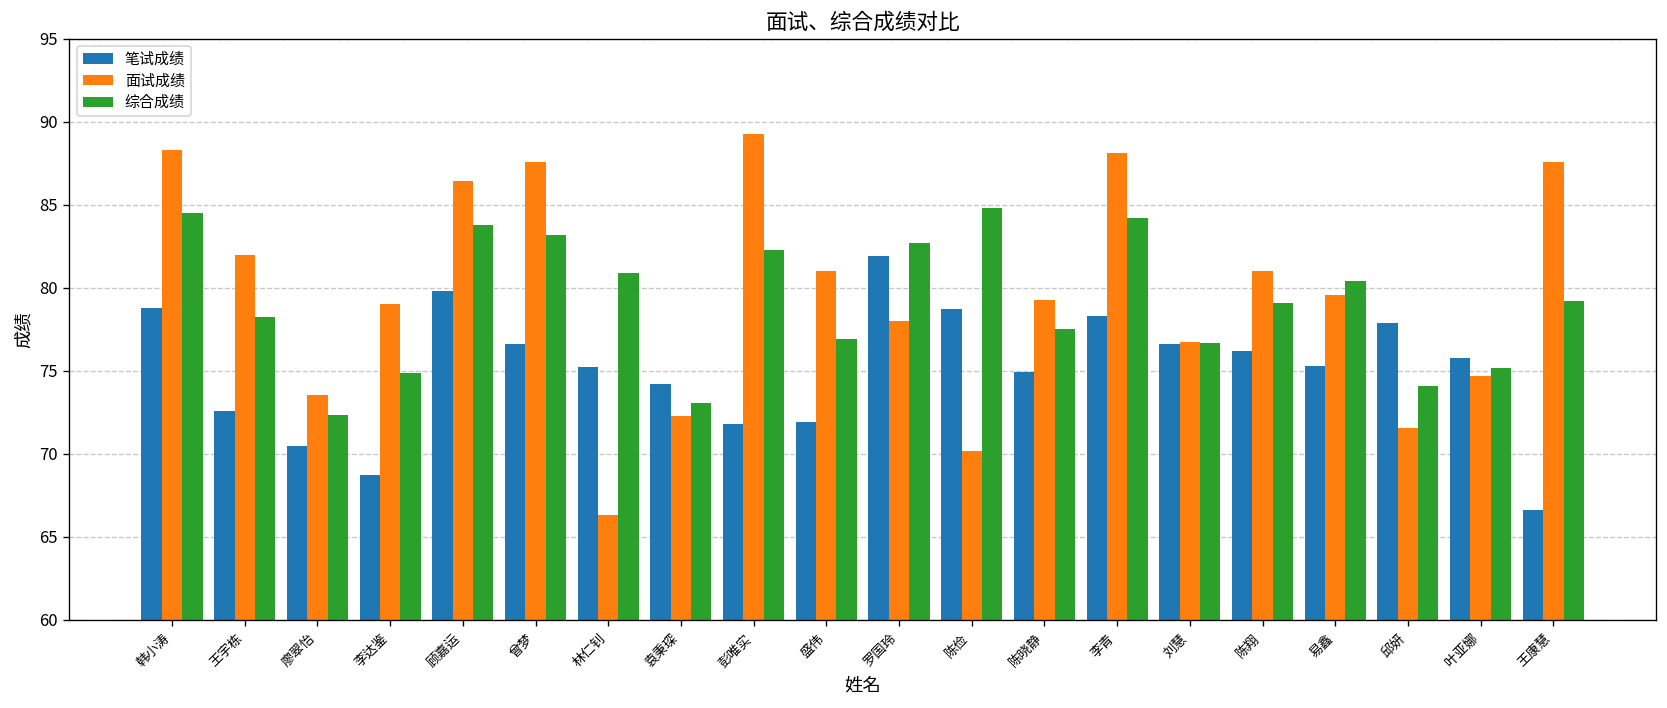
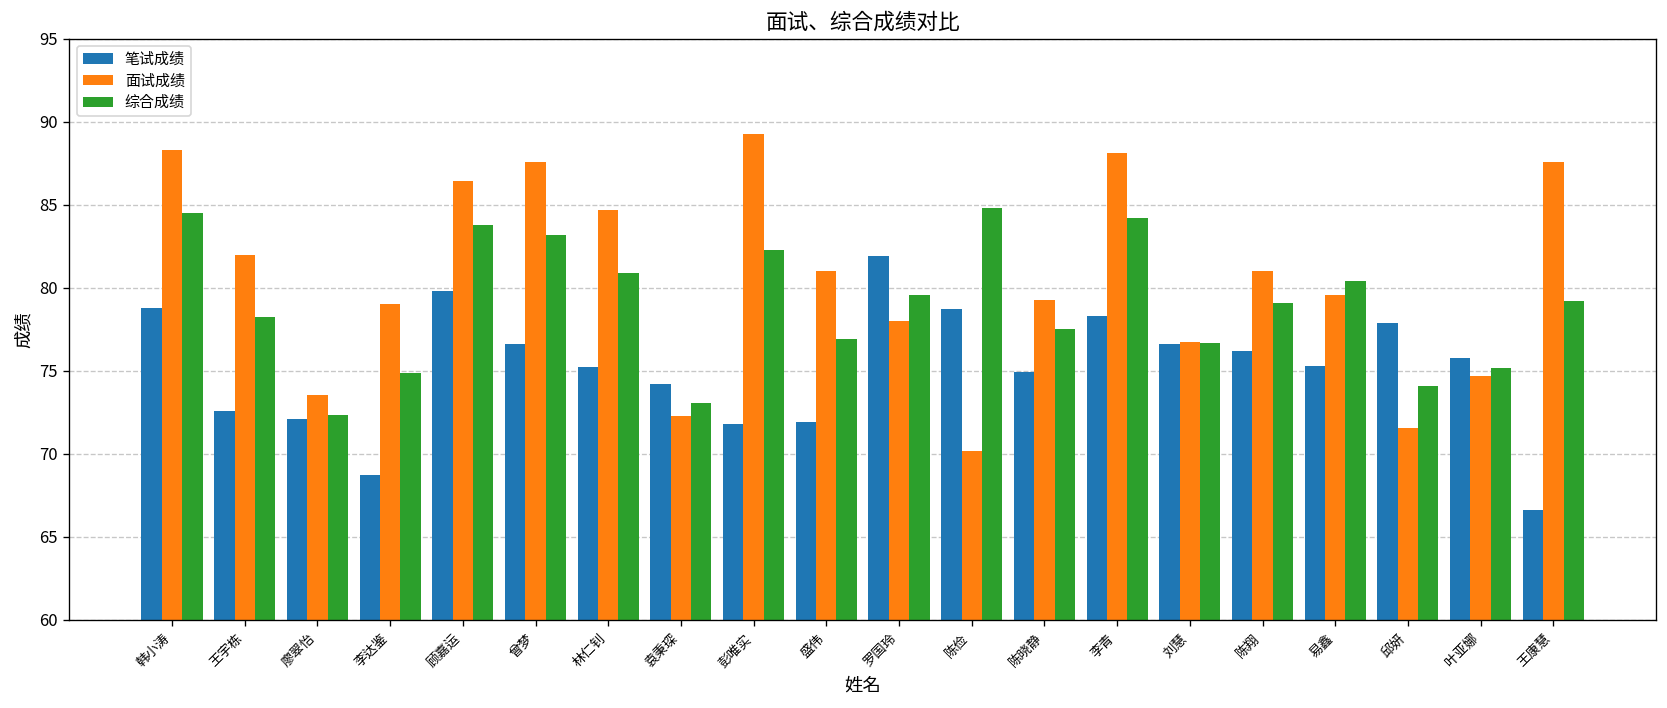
  {
    "笔试成绩": {
      "韩小涛": 78.8,
      "王宇栋": 72.6,
-     "廖翠怡": 70.5,
+     "廖翠怡": 72.1,
      "李达鉴": 68.7,
      "顾嘉运": 79.8,
      "曾梦": 76.6,
      "林仁钊": 75.2,
      "袁秉琛": 74.2,
      "彭唯实": 71.8,
      "盛伟": 71.9,
      "罗国玲": 81.9,
      "陈俭": 78.7,
      "陈晓静": 74.9,
      "李青": 78.3,
      "刘慧": 76.6,
      "陈翔": 76.2,
      "易鑫": 75.3,
      "邱妍": 77.9,
      "叶亚娜": 75.8,
      "王康慧": 66.6
    },
    "面试成绩": {
      "韩小涛": 88.3,
      "王宇栋": 82.0,
      "廖翠怡": 73.6,
      "李达鉴": 79.0,
      "顾嘉运": 86.4,
      "曾梦": 87.6,
-     "林仁钊": 66.3,
+     "林仁钊": 84.7,
      "袁秉琛": 72.3,
      "彭唯实": 89.3,
      "盛伟": 81.0,
      "罗国玲": 78.0,
      "陈俭": 70.2,
      "陈晓静": 79.3,
      "李青": 88.1,
      "刘慧": 76.7,
      "陈翔": 81.0,
      "易鑫": 79.6,
      "邱妍": 71.6,
      "叶亚娜": 74.7,
      "王康慧": 87.6
    },
    "综合成绩": {
      "韩小涛": 84.5,
      "王宇栋": 78.2,
      "廖翠怡": 72.3,
      "李达鉴": 74.9,
      "顾嘉运": 83.8,
      "曾梦": 83.2,
      "林仁钊": 80.9,
      "袁秉琛": 73.1,
      "彭唯实": 82.3,
      "盛伟": 76.9,
-     "罗国玲": 82.7,
+     "罗国玲": 79.6,
      "陈俭": 84.8,
      "陈晓静": 77.5,
      "李青": 84.2,
      "刘慧": 76.7,
      "陈翔": 79.1,
      "易鑫": 80.4,
      "邱妍": 74.1,
      "叶亚娜": 75.2,
      "王康慧": 79.2
    }
  }
